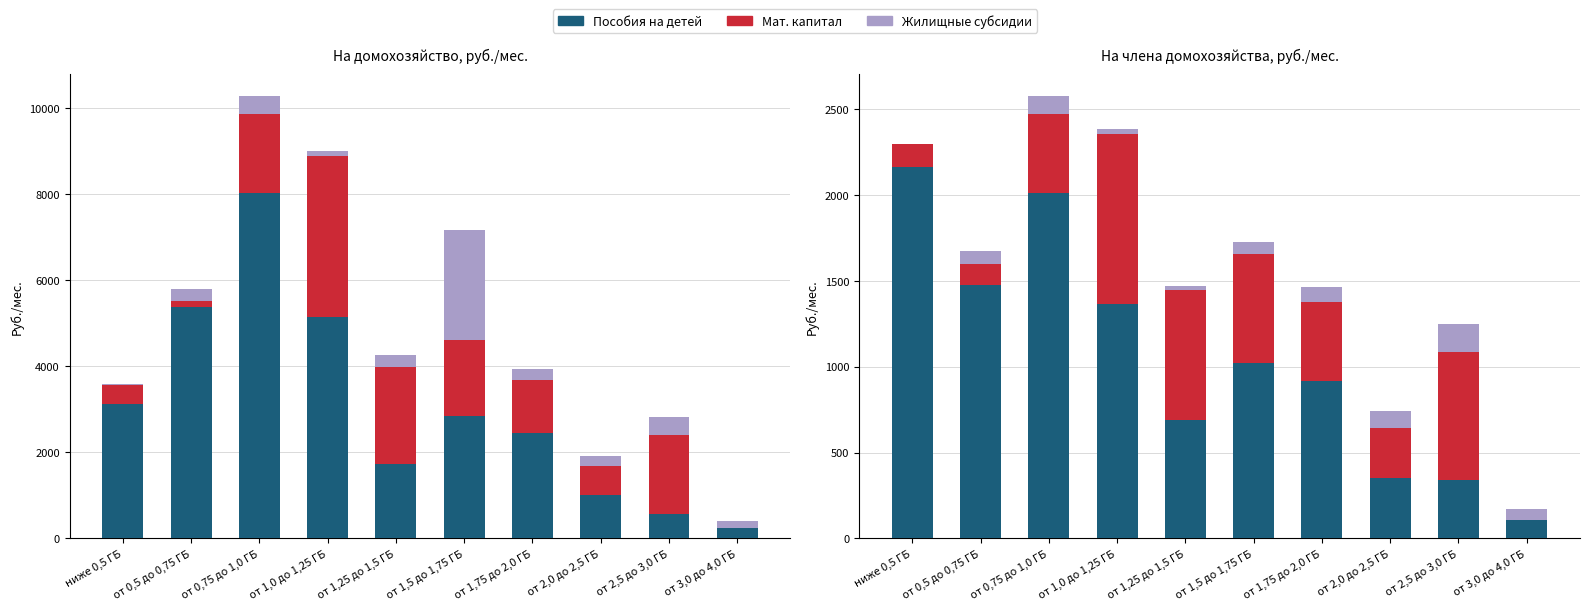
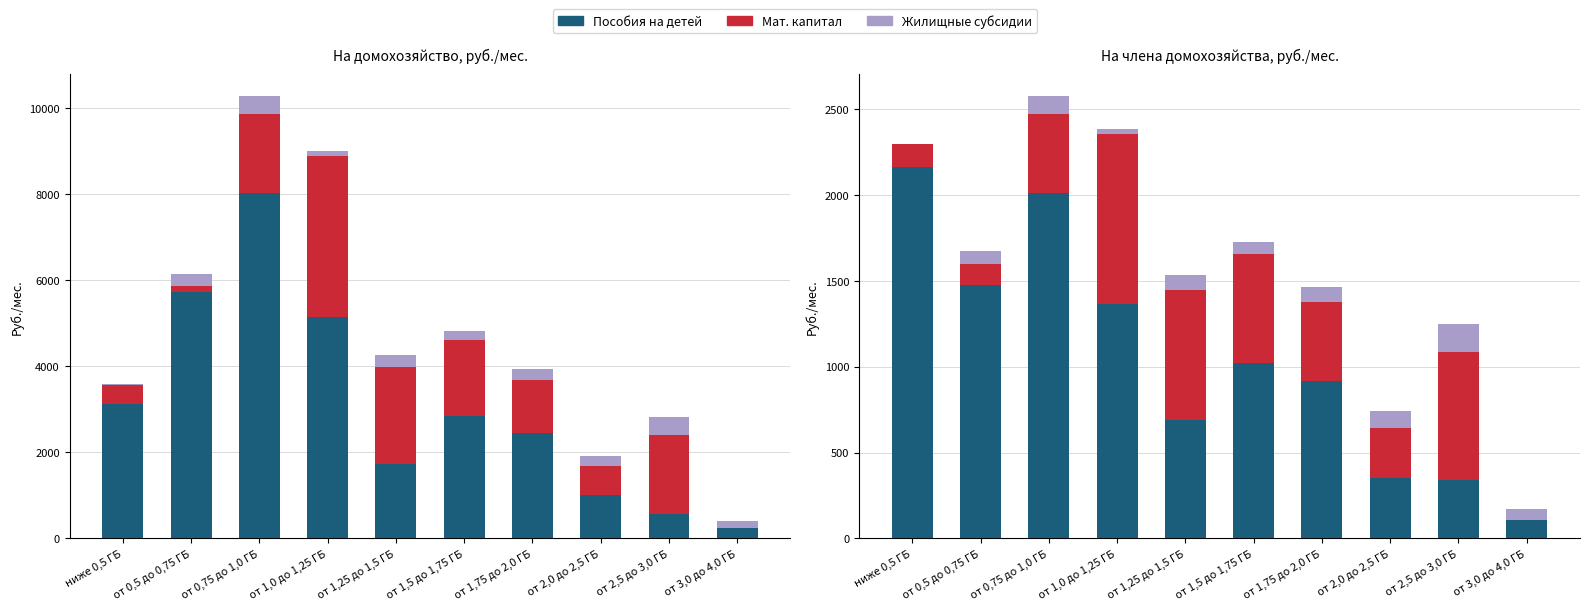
  {
    "На домохозяйство, руб./мес.": {
      "Пособия на детей": {
        "ниже 0,5 ГБ": 3100,
-       "от 0,5 до 0,75 ГБ": 5400,
+       "от 0,5 до 0,75 ГБ": 5700,
        "от 0,75 до 1,0 ГБ": 8000,
        "от 1,0 до 1,25 ГБ": 5200,
        "от 1,25 до 1,5 ГБ": 1700,
        "от 1,5 до 1,75 ГБ": 2800,
        "от 1,75 до 2,0 ГБ": 2500,
        "от 2,0 до 2,5 ГБ": 1000,
        "от 2,5 до 3,0 ГБ": 600,
        "от 3,0 до 4,0 ГБ": 300
      },
      "Мат. капитал": {
        "ниже 0,5 ГБ": 500,
        "от 0,5 до 0,75 ГБ": 100,
        "от 0,75 до 1,0 ГБ": 1800,
        "от 1,0 до 1,25 ГБ": 3700,
        "от 1,25 до 1,5 ГБ": 2300,
        "от 1,5 до 1,75 ГБ": 1800,
        "от 1,75 до 2,0 ГБ": 1200,
        "от 2,0 до 2,5 ГБ": 700,
        "от 2,5 до 3,0 ГБ": 1800,
        "от 3,0 до 4,0 ГБ": 0
      },
      "Жилищные субсидии": {
        "от 0,5 до 0,75 ГБ": 300,
        "от 0,75 до 1,0 ГБ": 400,
        "от 1,0 до 1,25 ГБ": 100,
        "от 1,25 до 1,5 ГБ": 300,
-       "от 1,5 до 1,75 ГБ": 2600,
+       "от 1,5 до 1,75 ГБ": 200,
        "от 1,75 до 2,0 ГБ": 200,
        "от 2,0 до 2,5 ГБ": 200,
        "от 2,5 до 3,0 ГБ": 400,
        "от 3,0 до 4,0 ГБ": 100
      }
    },
    "На члена домохозяйства, руб./мес.": {
      "Пособия на детей": {
        "ниже 0,5 ГБ": 2160,
        "от 0,5 до 0,75 ГБ": 1480,
        "от 0,75 до 1,0 ГБ": 2010,
        "от 1,0 до 1,25 ГБ": 1360,
        "от 1,25 до 1,5 ГБ": 690,
        "от 1,5 до 1,75 ГБ": 1020,
        "от 1,75 до 2,0 ГБ": 910,
        "от 2,0 до 2,5 ГБ": 350,
        "от 2,5 до 3,0 ГБ": 340,
        "от 3,0 до 4,0 ГБ": 110
      },
      "Мат. капитал": {
        "ниже 0,5 ГБ": 130,
        "от 0,5 до 0,75 ГБ": 120,
        "от 0,75 до 1,0 ГБ": 460,
        "от 1,0 до 1,25 ГБ": 990,
        "от 1,25 до 1,5 ГБ": 750,
        "от 1,5 до 1,75 ГБ": 630,
        "от 1,75 до 2,0 ГБ": 460,
        "от 2,0 до 2,5 ГБ": 290,
        "от 2,5 до 3,0 ГБ": 750,
        "от 3,0 до 4,0 ГБ": 0
      },
      "Жилищные субсидии": {
        "от 0,5 до 0,75 ГБ": 70,
        "от 0,75 до 1,0 ГБ": 100,
        "от 1,0 до 1,25 ГБ": 30,
-       "от 1,25 до 1,5 ГБ": 20,
+       "от 1,25 до 1,5 ГБ": 90,
        "от 1,5 до 1,75 ГБ": 70,
        "от 1,75 до 2,0 ГБ": 90,
        "от 2,0 до 2,5 ГБ": 100,
        "от 2,5 до 3,0 ГБ": 160,
        "от 3,0 до 4,0 ГБ": 60
      }
    }
  }
